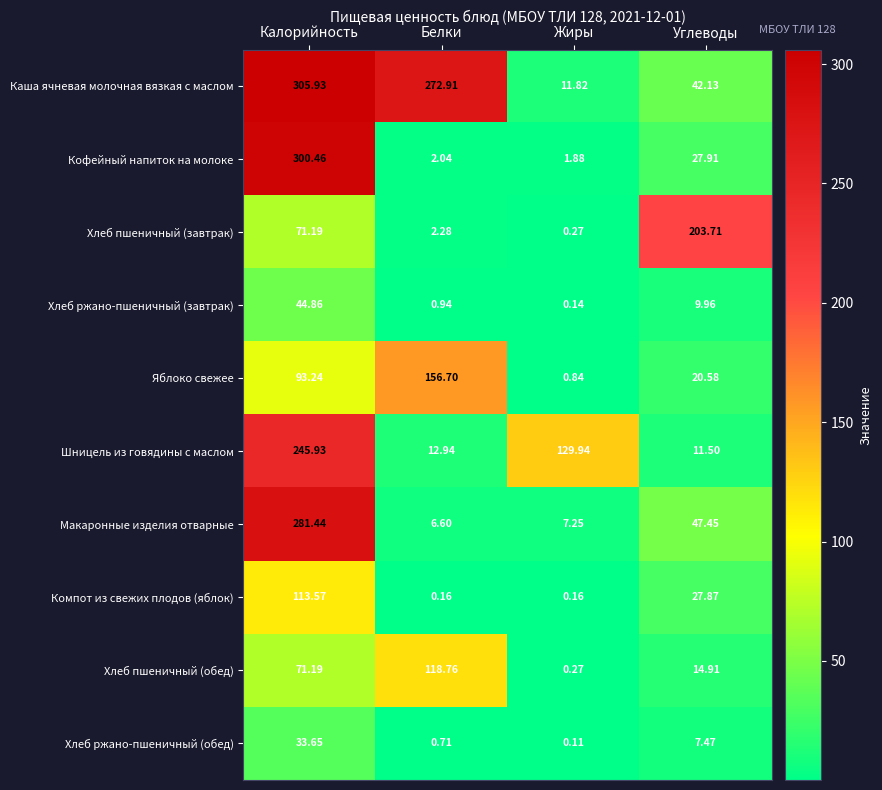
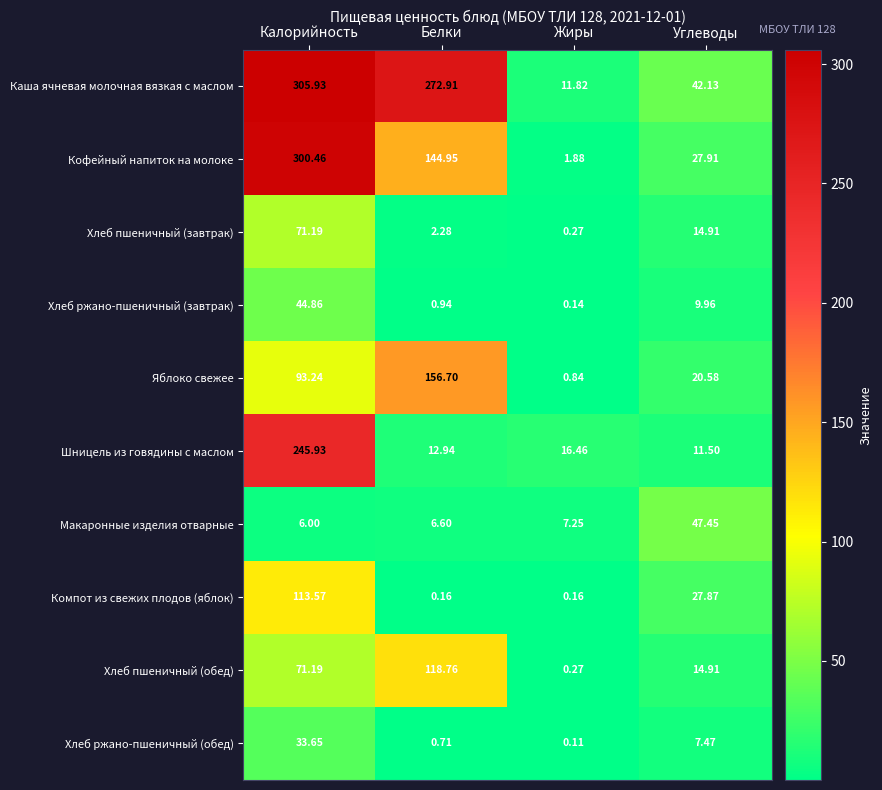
  {
    "Каша ячневая молочная вязкая с маслом": {
      "Калорийность": 305.93,
      "Белки": 272.91,
      "Жиры": 11.82,
      "Углеводы": 42.13
    },
    "Кофейный напиток на молоке": {
      "Калорийность": 300.46,
-     "Белки": 2.04,
+     "Белки": 144.95,
      "Жиры": 1.88,
      "Углеводы": 27.91
    },
    "Хлеб пшеничный (завтрак)": {
      "Калорийность": 71.19,
      "Белки": 2.28,
      "Жиры": 0.27,
-     "Углеводы": 203.71
+     "Углеводы": 14.91
    },
    "Хлеб ржано-пшеничный (завтрак)": {
      "Калорийность": 44.86,
      "Белки": 0.94,
      "Жиры": 0.14,
      "Углеводы": 9.96
    },
    "Яблоко свежее": {
      "Калорийность": 93.24,
      "Белки": 156.70,
      "Жиры": 0.84,
      "Углеводы": 20.58
    },
    "Шницель из говядины с маслом": {
      "Калорийность": 245.93,
      "Белки": 12.94,
-     "Жиры": 129.94,
+     "Жиры": 16.46,
      "Углеводы": 11.50
    },
    "Макаронные изделия отварные": {
-     "Калорийность": 281.44,
+     "Калорийность": 6.00,
      "Белки": 6.60,
      "Жиры": 7.25,
      "Углеводы": 47.45
    },
    "Компот из свежих плодов (яблок)": {
      "Калорийность": 113.57,
      "Белки": 0.16,
      "Жиры": 0.16,
      "Углеводы": 27.87
    },
    "Хлеб пшеничный (обед)": {
      "Калорийность": 71.19,
      "Белки": 118.76,
      "Жиры": 0.27,
      "Углеводы": 14.91
    },
    "Хлеб ржано-пшеничный (обед)": {
      "Калорийность": 33.65,
      "Белки": 0.71,
      "Жиры": 0.11,
      "Углеводы": 7.47
    }
  }
